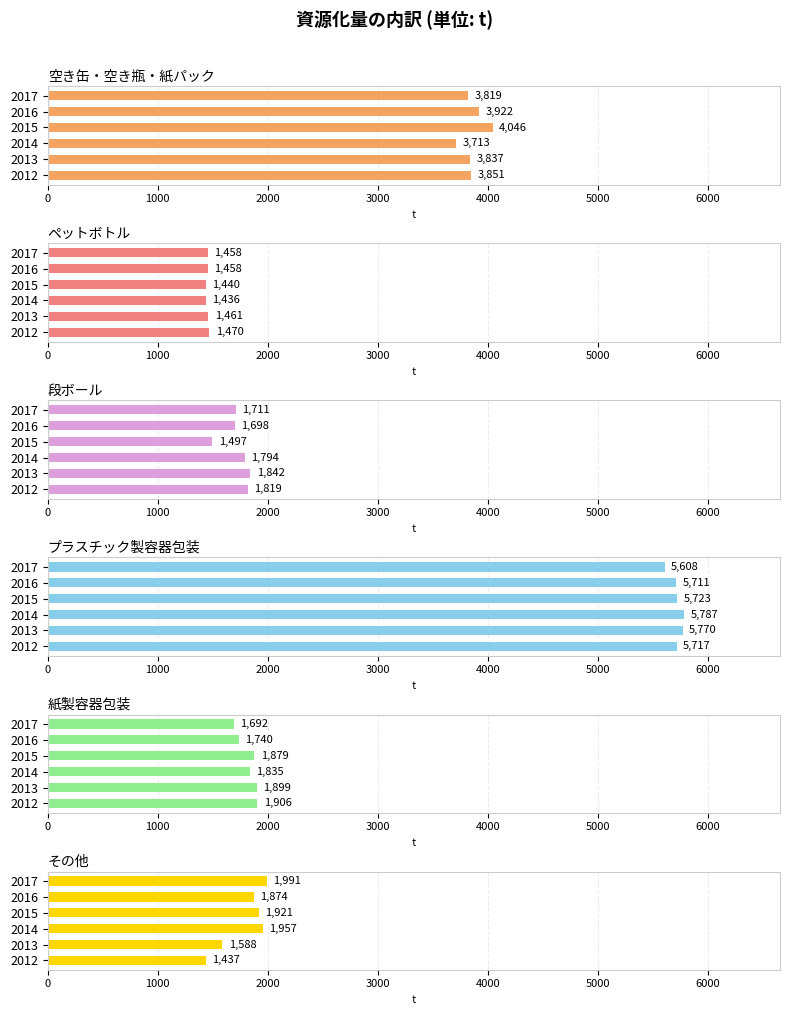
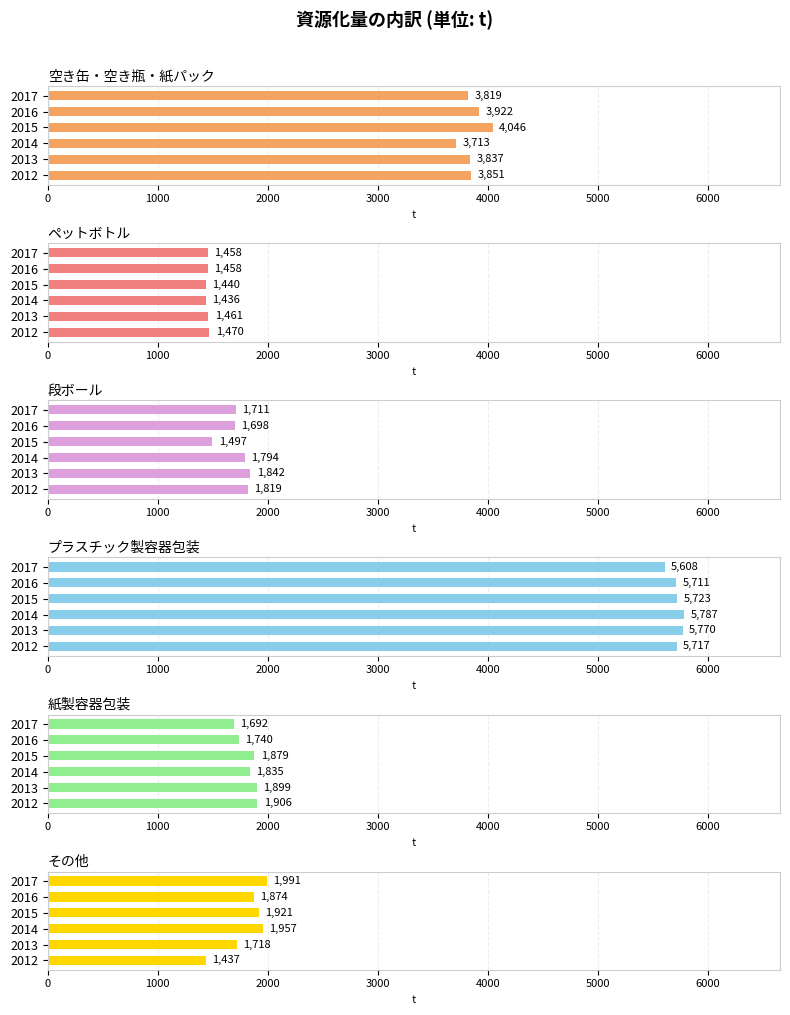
  {
    "空き缶・空き瓶・紙パック": {
      "2017": "3,819",
      "2016": "3,922",
      "2015": "4,046",
      "2014": "3,713",
      "2013": "3,837",
      "2012": "3,851"
    },
    "ペットボトル": {
      "2017": "1,458",
      "2016": "1,458",
      "2015": "1,440",
      "2014": "1,436",
      "2013": "1,461",
      "2012": "1,470"
    },
    "段ボール": {
      "2017": "1,711",
      "2016": "1,698",
      "2015": "1,497",
      "2014": "1,794",
      "2013": "1,842",
      "2012": "1,819"
    },
    "プラスチック製容器包装": {
      "2017": "5,608",
      "2016": "5,711",
      "2015": "5,723",
      "2014": "5,787",
      "2013": "5,770",
      "2012": "5,717"
    },
    "紙製容器包装": {
      "2017": "1,692",
      "2016": "1,740",
      "2015": "1,879",
      "2014": "1,835",
      "2013": "1,899",
      "2012": "1,906"
    },
    "その他": {
      "2017": "1,991",
      "2016": "1,874",
      "2015": "1,921",
      "2014": "1,957",
-     "2013": "1,588",
+     "2013": "1,718",
      "2012": "1,437"
    }
  }
